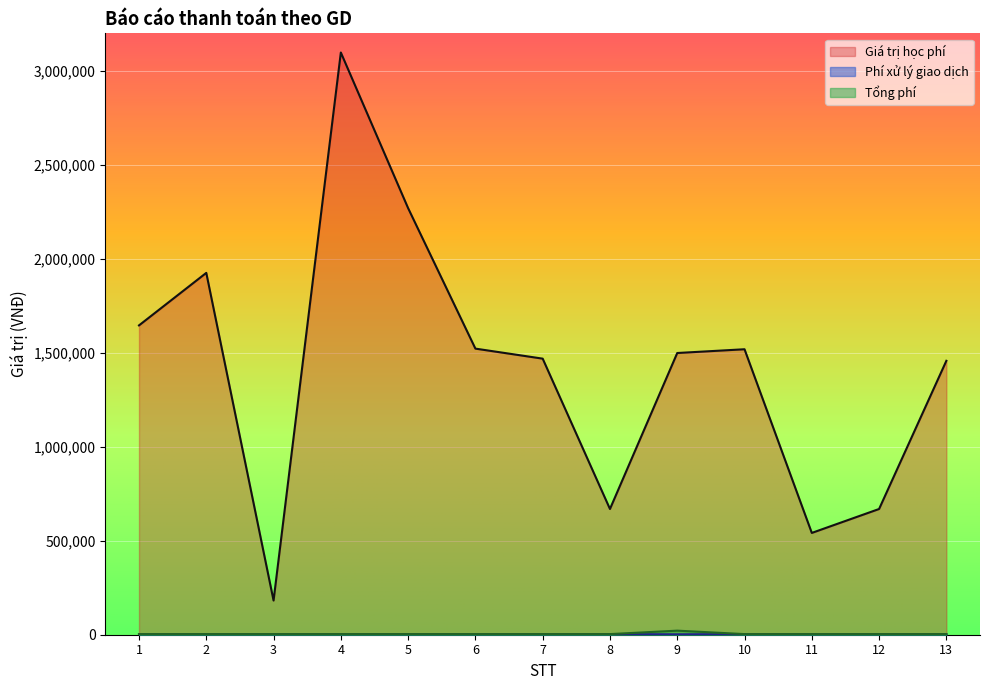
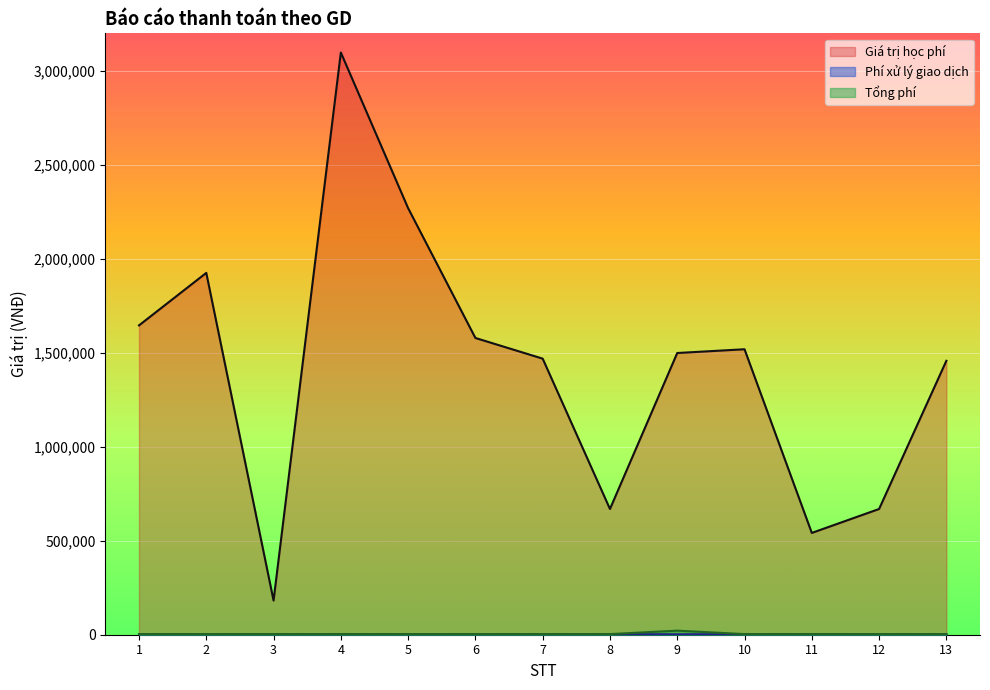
  {
    "Giá trị học phí": {
      "1": "1,650,000",
      "2": "1,930,000",
      "3": "180,000",
      "4": "3,100,000",
      "5": "2,270,000",
-     "6": "1,520,000",
+     "6": "1,580,000",
      "7": "1,470,000",
      "8": "670,000",
      "9": "1,500,000",
      "10": "1,520,000",
      "11": "540,000",
      "12": "670,000",
      "13": "1,460,000"
    },
    "Phí xử lý giao dịch": {
      "9": "0"
    },
    "Tổng phí": {
      "9": "20,000"
    }
  }
